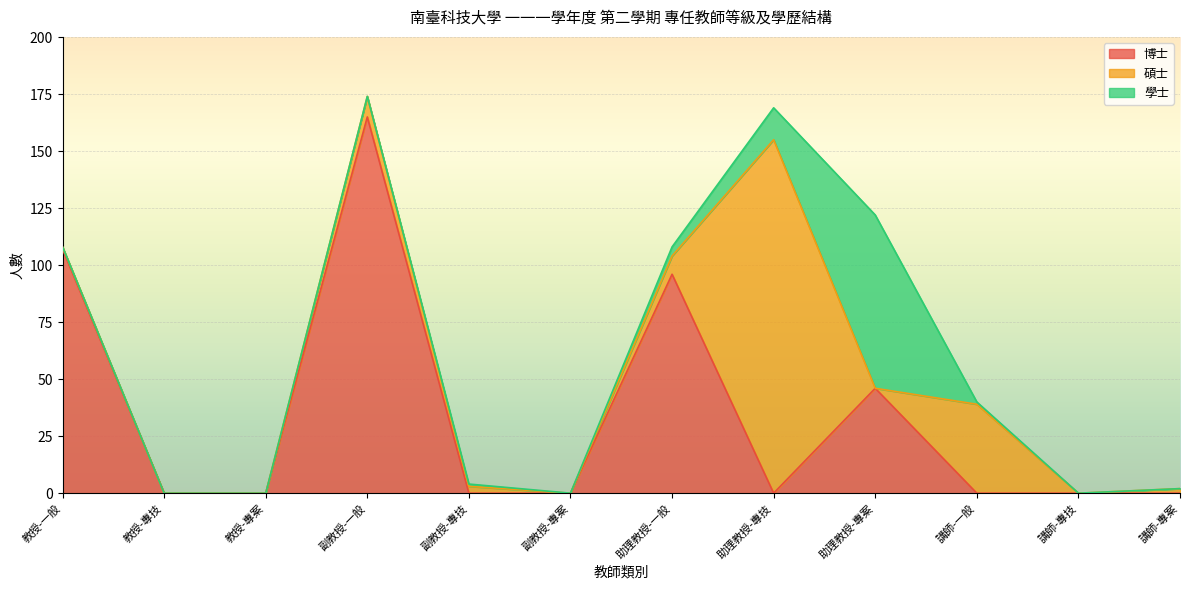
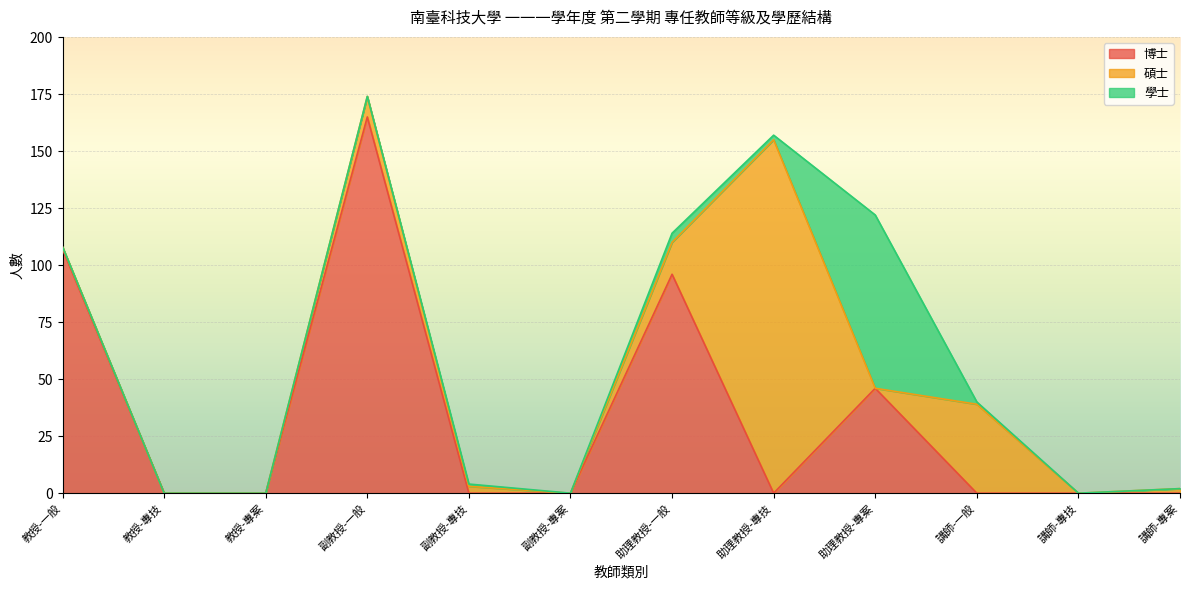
  {
    "博士": {
      "副教授-一般": 165,
      "副教授-專技": 0,
      "助理教授-一般": 96,
      "助理教授-專技": 0,
      "講師-一般": 0,
      "講師-專案": 0
    },
    "碩士": {
-     "助理教授-一般": 8,
+     "助理教授-一般": 14,
      "助理教授-專技": 155
    },
    "學士": {
      "助理教授-一般": 4,
-     "助理教授-專技": 14,
+     "助理教授-專技": 2,
      "助理教授-專案": 76
    }
  }
